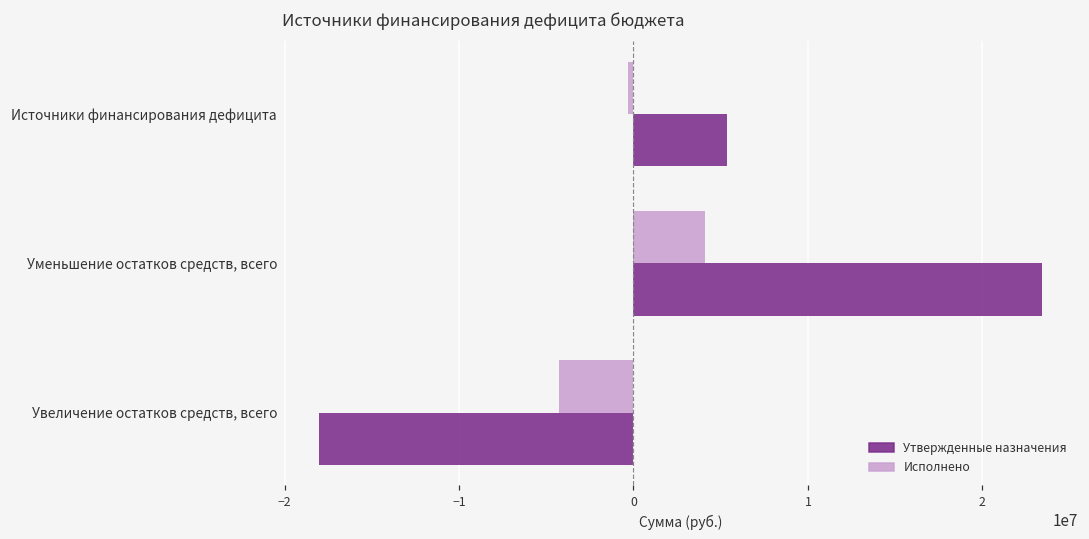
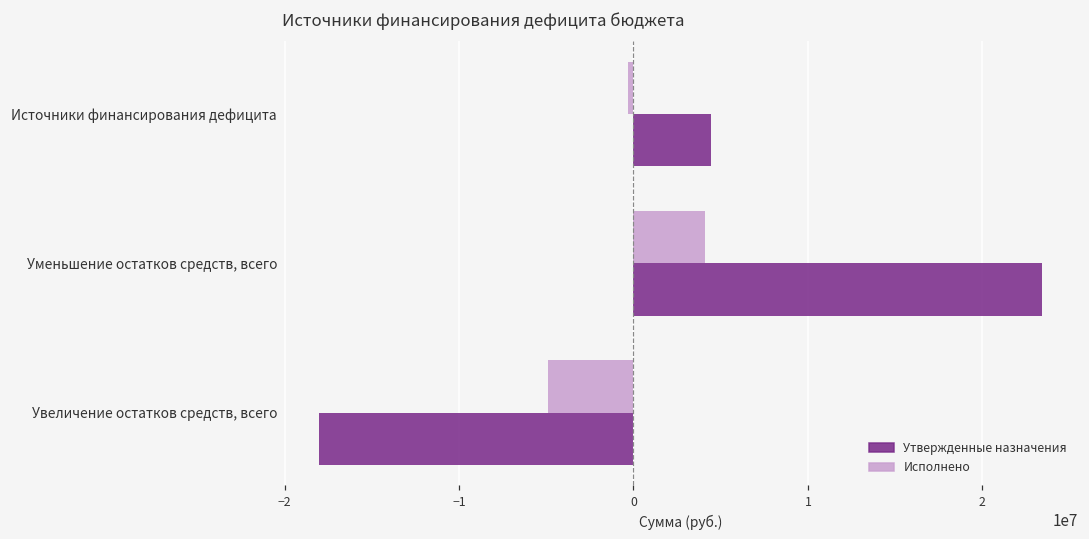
  {
    "Утвержденные назначения": {
-     "Источники финансирования дефицита": 5400000,
+     "Источники финансирования дефицита": 4500000,
      "Уменьшение остатков средств, всего": 23400000,
      "Увеличение остатков средств, всего": -18100000
    },
    "Исполнено": {
      "Источники финансирования дефицита": -300000,
      "Уменьшение остатков средств, всего": 4100000,
-     "Увеличение остатков средств, всего": -4300000
+     "Увеличение остатков средств, всего": -4900000
    }
  }
